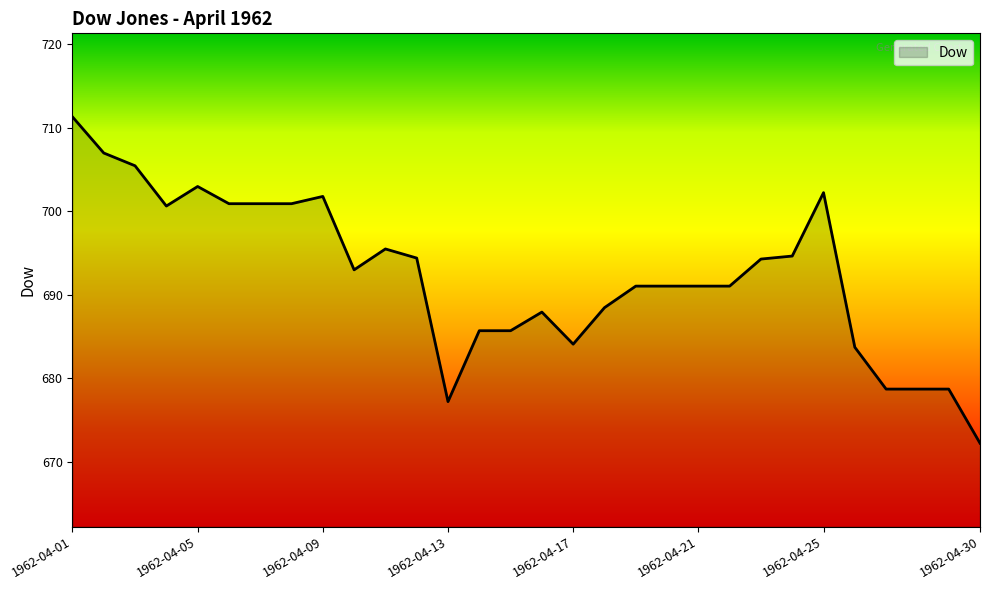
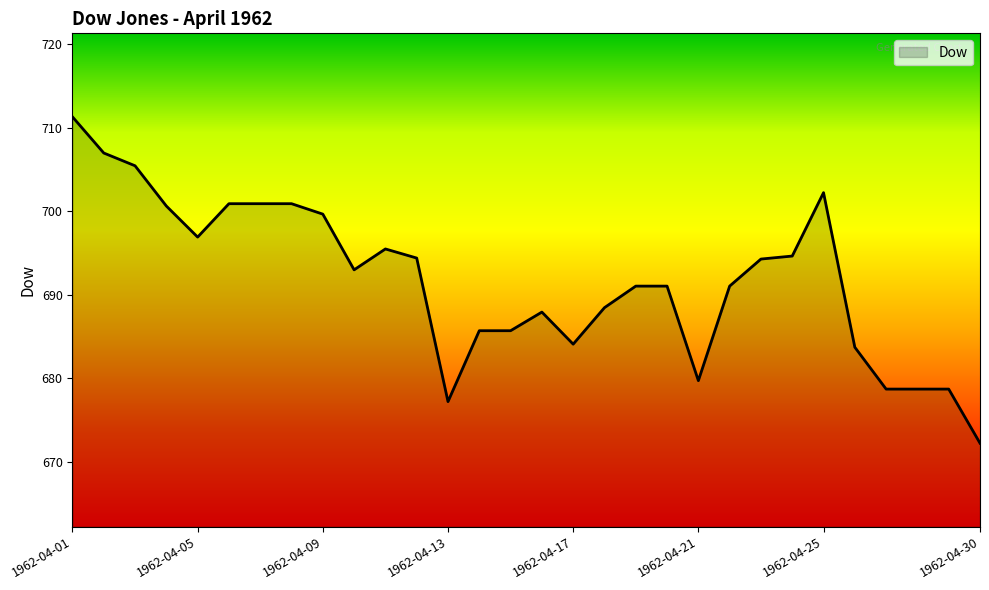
  {
    "1962-04-01": 711,
-   "1962-04-05": 703,
-   "1962-04-09": 702,
+   "1962-04-05": 697,
+   "1962-04-09": 700,
    "1962-04-13": 677,
    "1962-04-17": 684,
-   "1962-04-21": 691,
+   "1962-04-21": 680,
    "1962-04-25": 702,
    "1962-04-30": 672
  }
